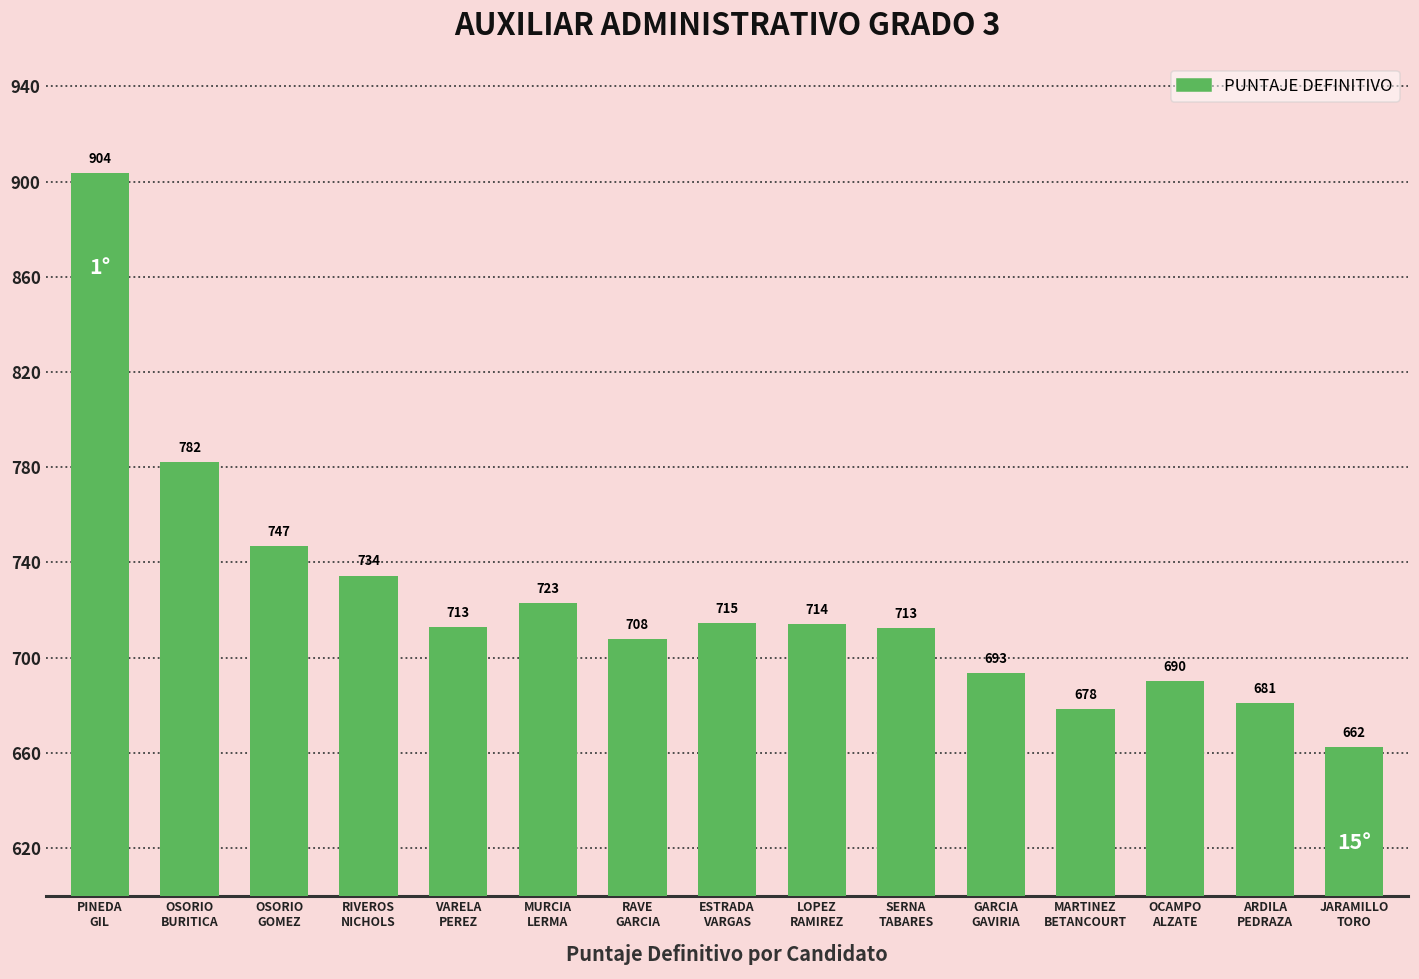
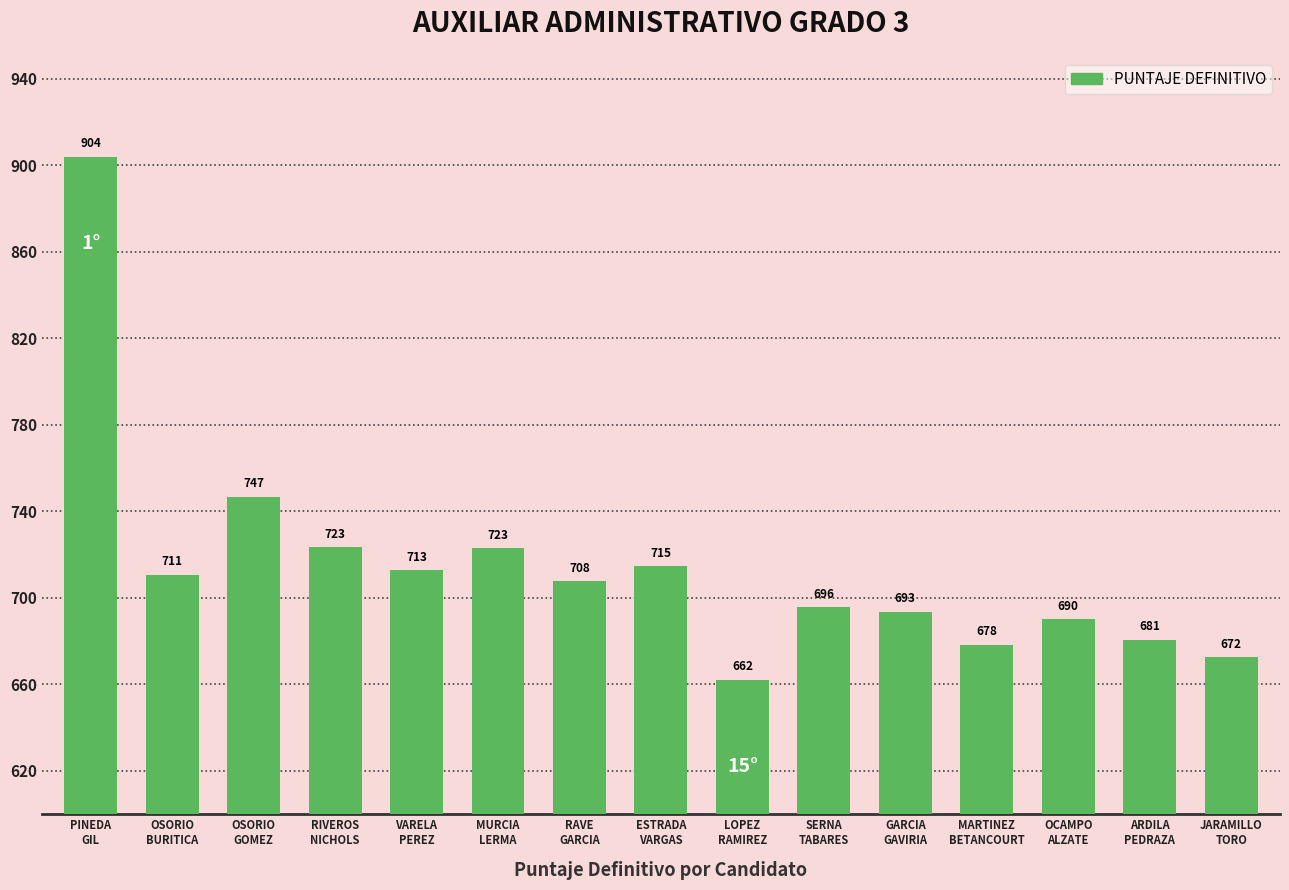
  {
    "PINEDA GIL": 904,
-   "OSORIO BURITICA": 782,
+   "OSORIO BURITICA": 711,
    "OSORIO GOMEZ": 747,
-   "RIVEROS NICHOLS": 734,
+   "RIVEROS NICHOLS": 723,
    "VARELA PEREZ": 713,
    "MURCIA LERMA": 723,
    "RAVE GARCIA": 708,
    "ESTRADA VARGAS": 715,
-   "LOPEZ RAMIREZ": 714,
-   "SERNA TABARES": 713,
+   "LOPEZ RAMIREZ": 662,
+   "SERNA TABARES": 696,
    "GARCIA GAVIRIA": 693,
    "MARTINEZ BETANCOURT": 678,
    "OCAMPO ALZATE": 690,
    "ARDILA PEDRAZA": 681,
-   "JARAMILLO TORO": 662
+   "JARAMILLO TORO": 672
  }
